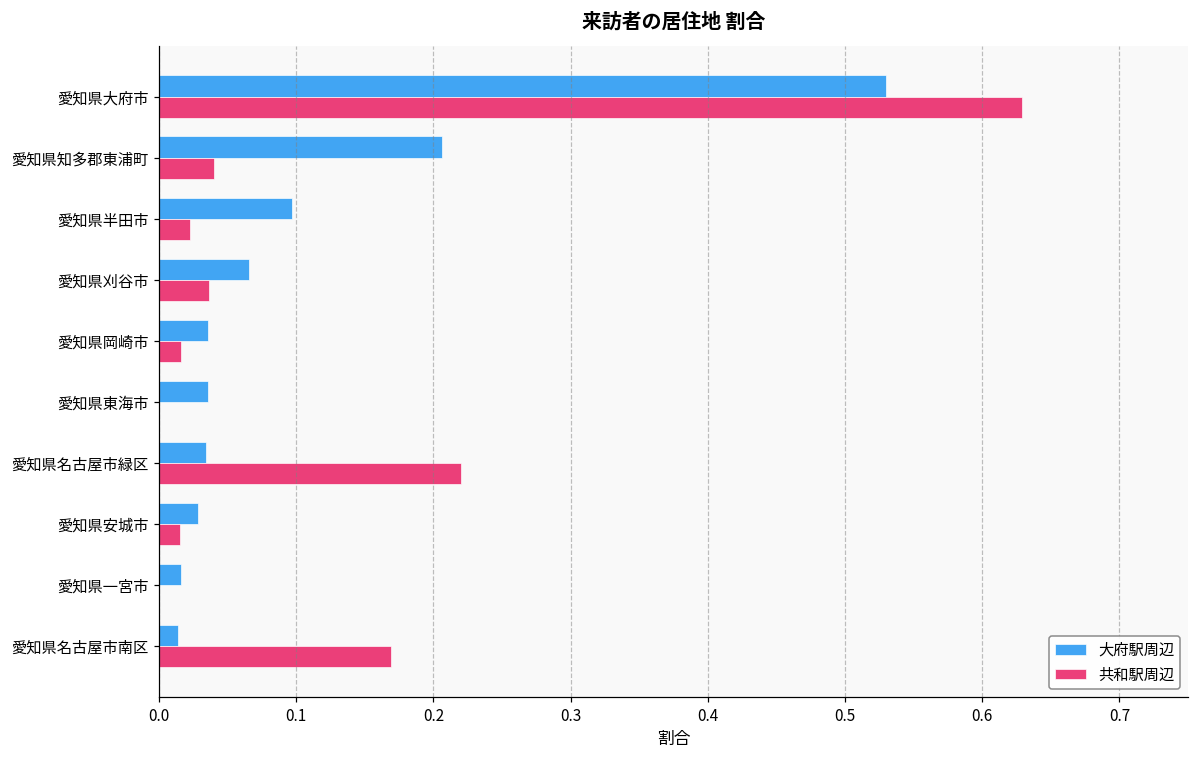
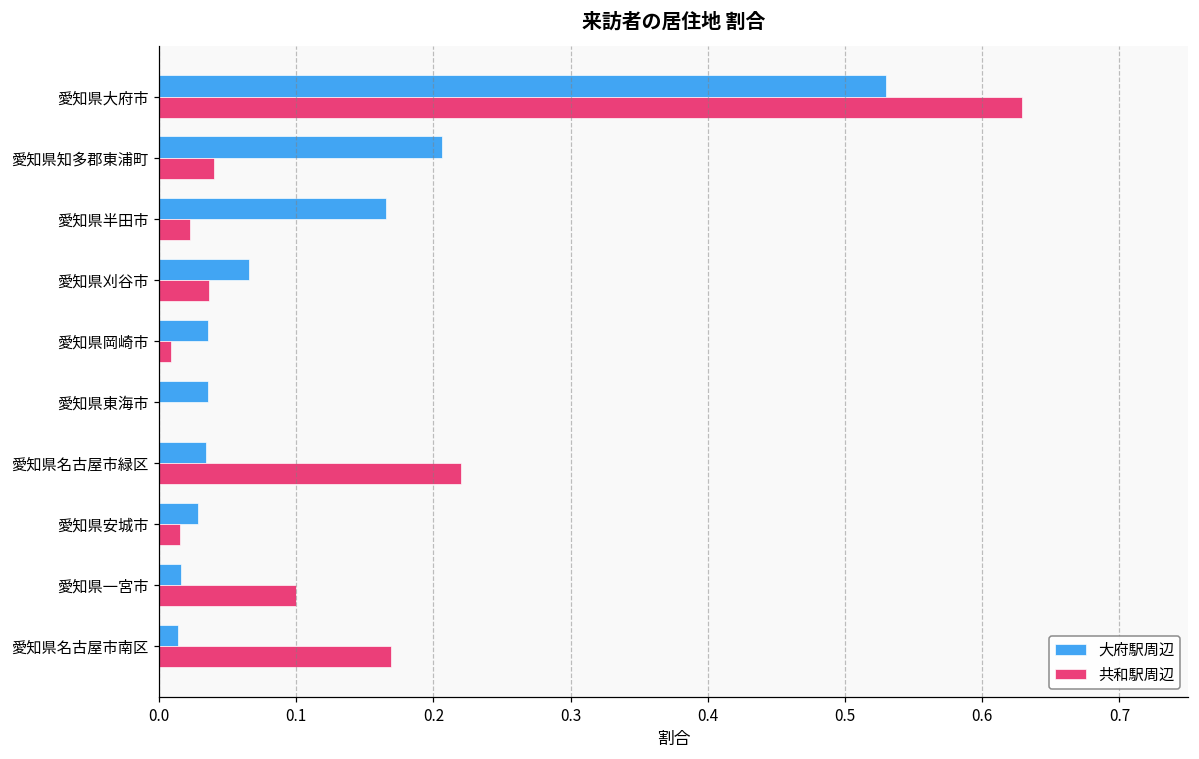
  {
    "大府駅周辺": {
      "愛知県大府市": 0.530,
      "愛知県知多郡東浦町": 0.206,
-     "愛知県半田市": 0.097,
+     "愛知県半田市": 0.165,
      "愛知県刈谷市": 0.065,
      "愛知県岡崎市": 0.036,
      "愛知県東海市": 0.036,
      "愛知県名古屋市緑区": 0.034,
      "愛知県安城市": 0.028,
      "愛知県一宮市": 0.016,
      "愛知県名古屋市南区": 0.014
    },
    "共和駅周辺": {
      "愛知県大府市": 0.629,
      "愛知県知多郡東浦町": 0.040,
      "愛知県半田市": 0.023,
      "愛知県刈谷市": 0.036,
-     "愛知県岡崎市": 0.016,
+     "愛知県岡崎市": 0.009,
      "愛知県東海市": 0.000,
      "愛知県名古屋市緑区": 0.220,
      "愛知県安城市": 0.015,
-     "愛知県一宮市": 0.0,
+     "愛知県一宮市": 0.1,
      "愛知県名古屋市南区": 0.169
    }
  }
